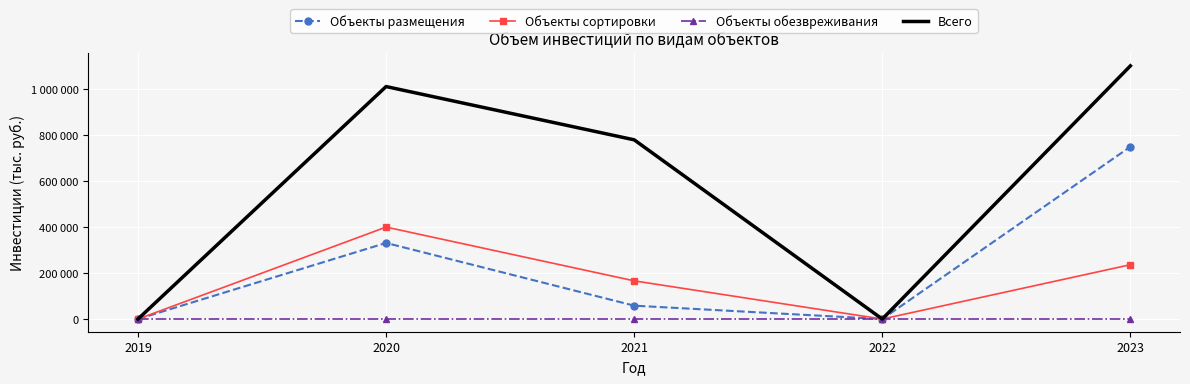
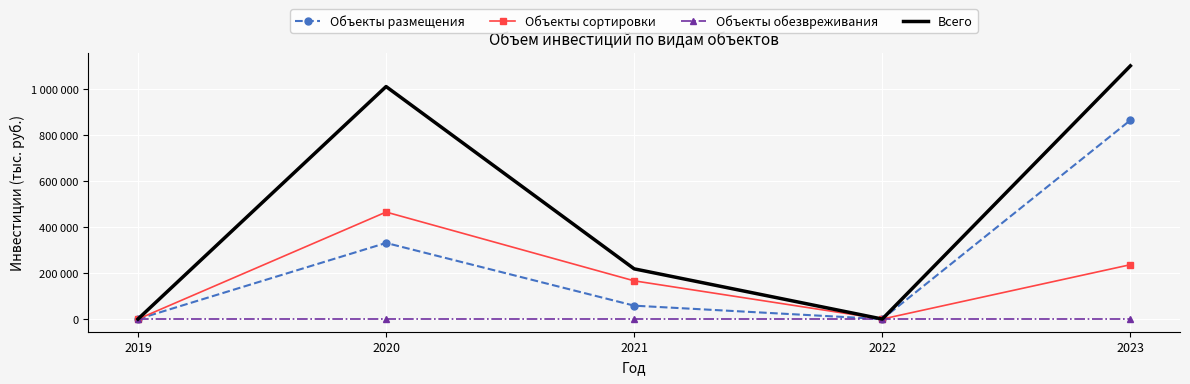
  {
    "Объекты размещения": {
      "2020": 330000,
      "2021": 60000,
-     "2023": 750000
+     "2023": 860000
    },
    "Объекты сортировки": {
-     "2020": 400000,
+     "2020": 470000,
      "2021": 170000,
      "2023": 240000
    },
    "Объекты обезвреживания": {
      "2020": 0,
      "2021": 0,
      "2023": 0
    },
    "Всего": {
      "2020": 1010000,
-     "2021": 780000,
+     "2021": 220000,
      "2023": 1100000
    }
  }
